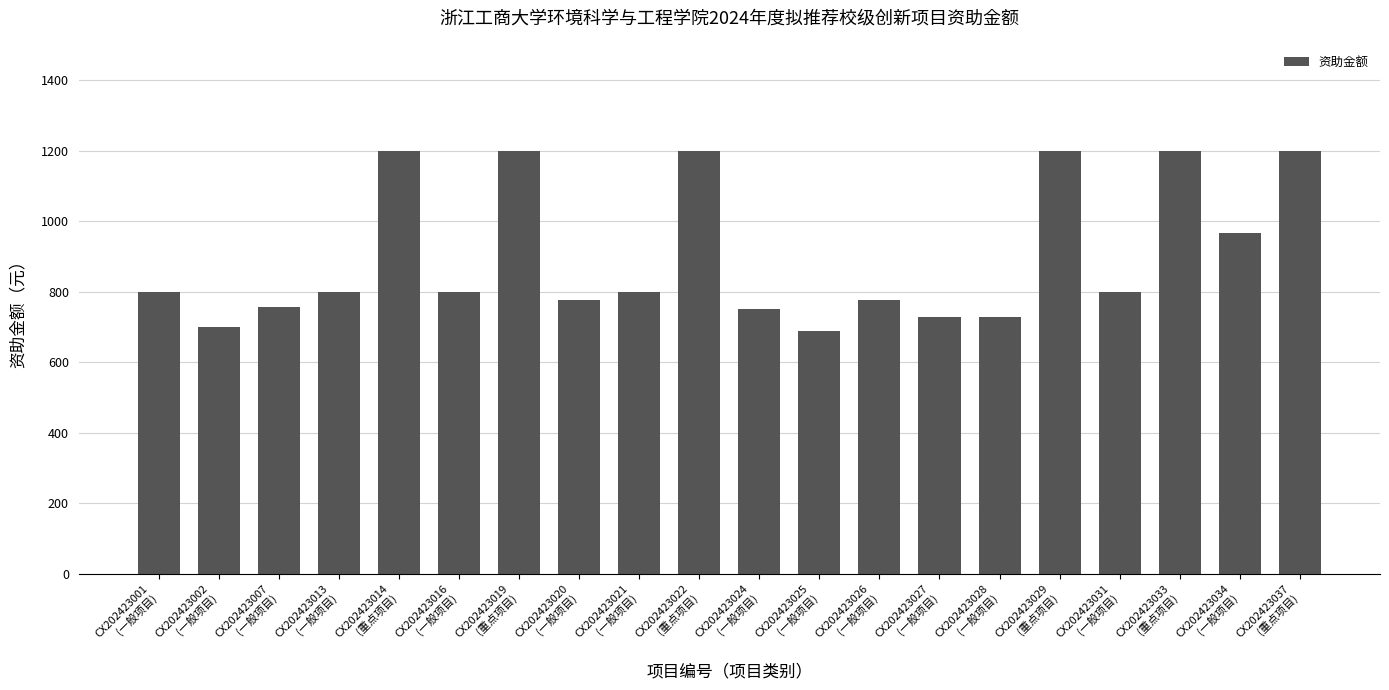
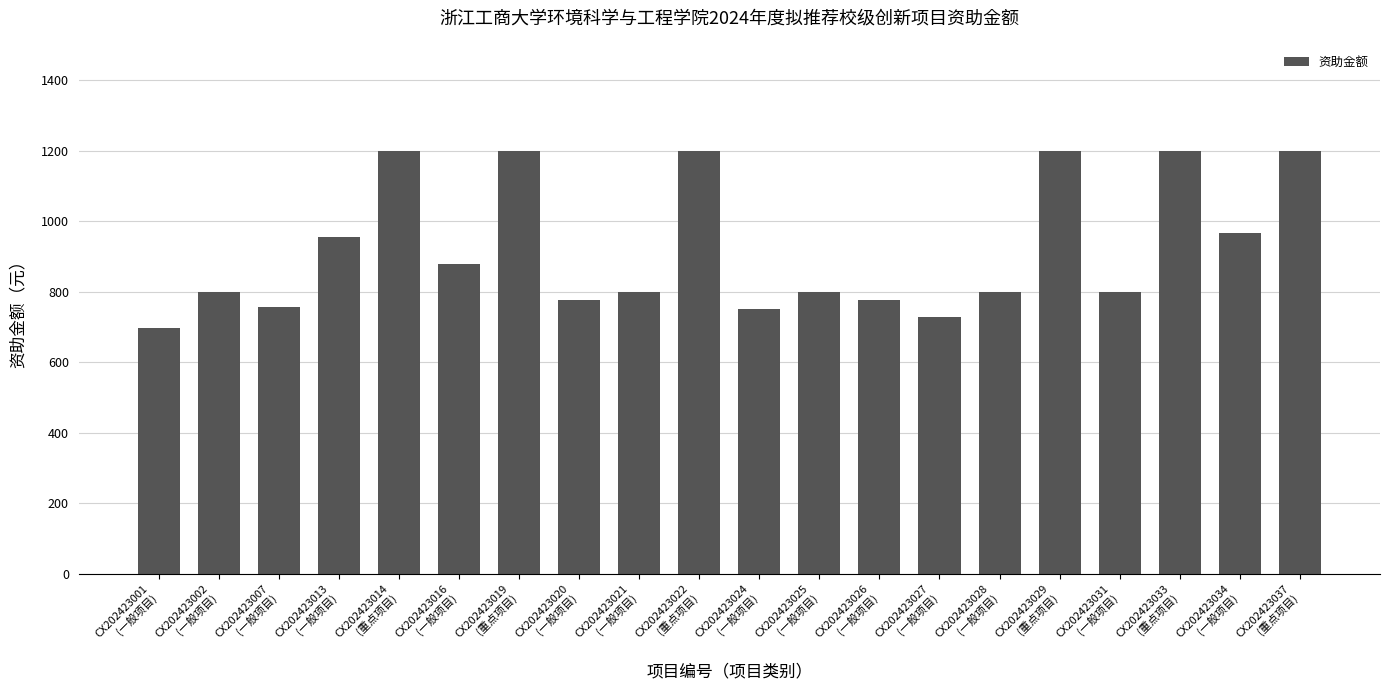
  {
-   "CX202423001 (一般项目)": 800,
-   "CX202423002 (一般项目)": 700,
+   "CX202423001 (一般项目)": 700,
+   "CX202423002 (一般项目)": 800,
    "CX202423007 (一般项目)": 760,
-   "CX202423013 (一般项目)": 800,
+   "CX202423013 (一般项目)": 960,
    "CX202423014 (重点项目)": 1200,
-   "CX202423016 (一般项目)": 800,
+   "CX202423016 (一般项目)": 880,
    "CX202423019 (重点项目)": 1200,
    "CX202423020 (一般项目)": 780,
    "CX202423021 (一般项目)": 800,
    "CX202423022 (重点项目)": 1200,
    "CX202423024 (一般项目)": 750,
-   "CX202423025 (一般项目)": 690,
+   "CX202423025 (一般项目)": 800,
    "CX202423026 (一般项目)": 780,
    "CX202423027 (一般项目)": 730,
-   "CX202423028 (一般项目)": 730,
+   "CX202423028 (一般项目)": 800,
    "CX202423029 (重点项目)": 1200,
    "CX202423031 (一般项目)": 800,
    "CX202423033 (重点项目)": 1200,
    "CX202423034 (一般项目)": 970,
    "CX202423037 (重点项目)": 1200
  }
